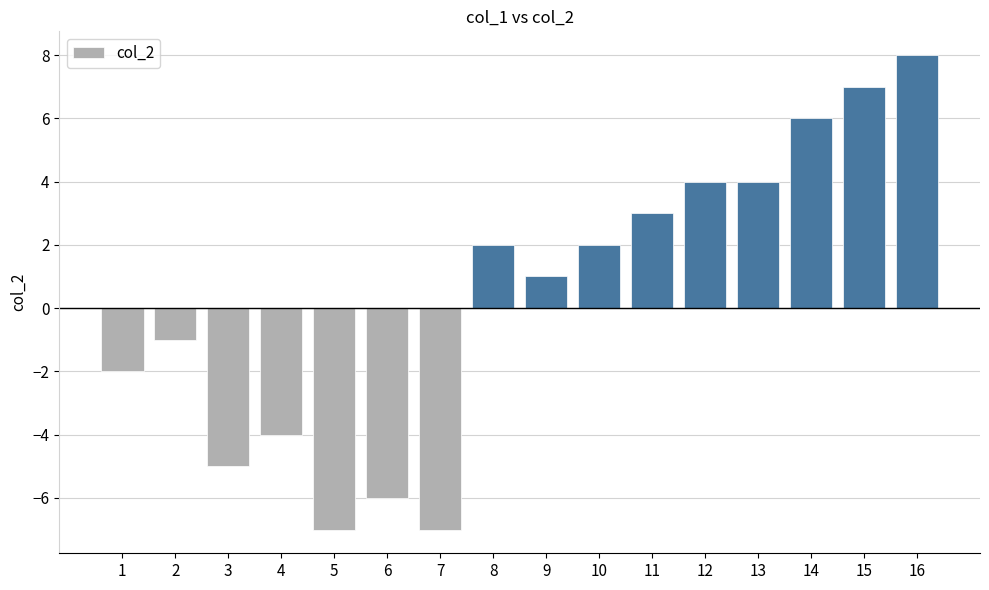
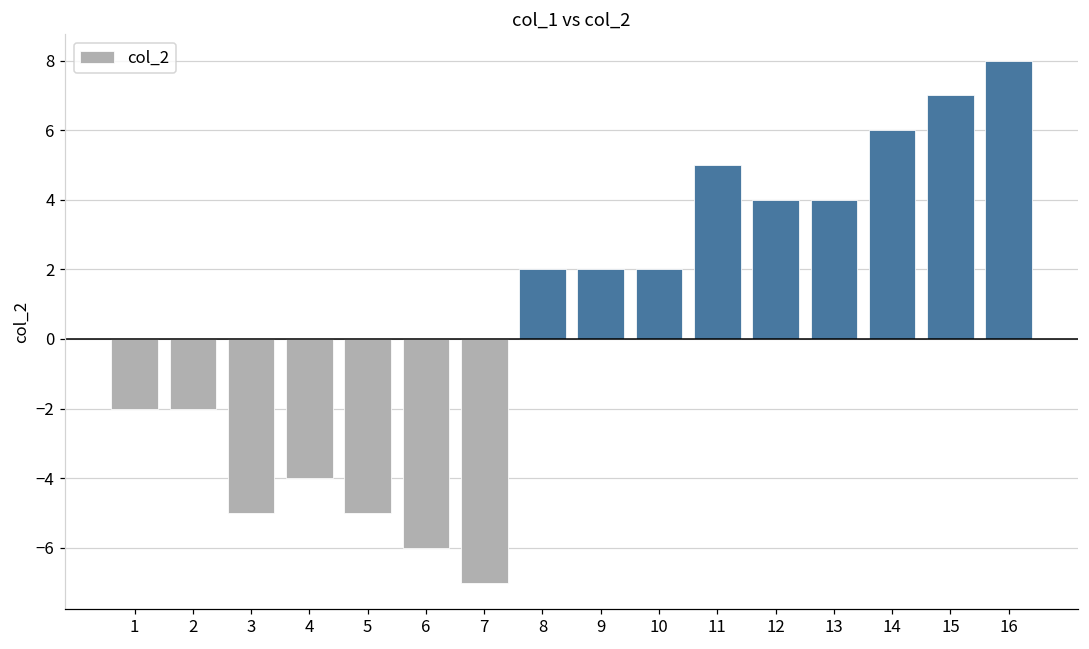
  {
    "1": -2,
-   "2": -1,
+   "2": -2,
    "3": -5,
    "4": -4,
-   "5": -7,
+   "5": -5,
    "6": -6,
    "7": -7,
    "8": 2,
-   "9": 1,
+   "9": 2,
    "10": 2,
-   "11": 3,
+   "11": 5,
    "12": 4,
    "13": 4,
    "14": 6,
    "15": 7,
    "16": 8
  }
